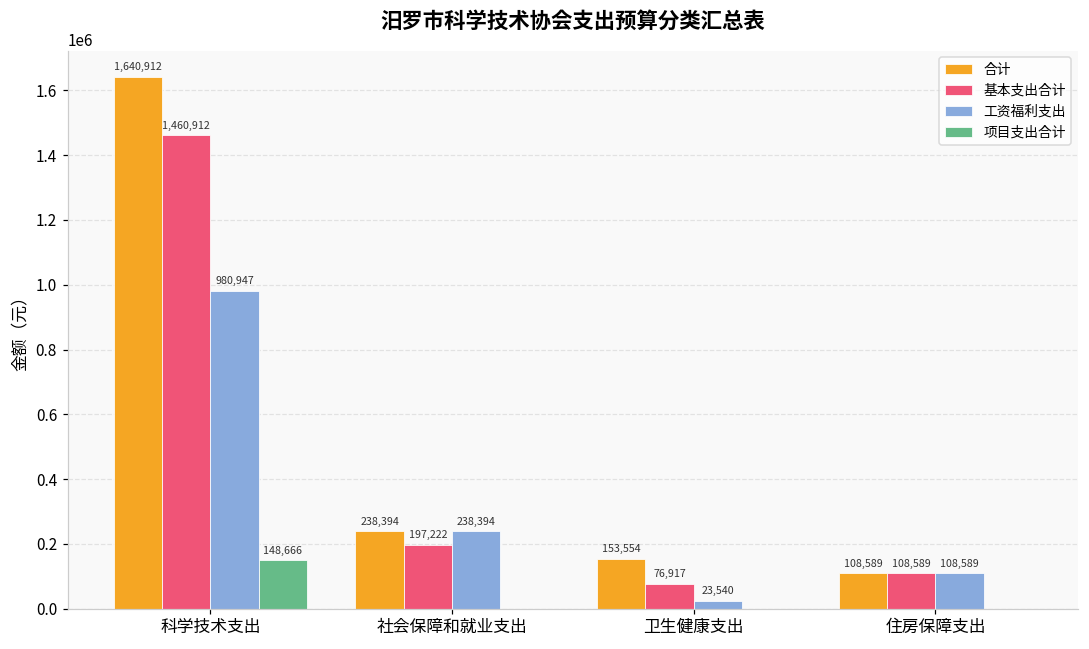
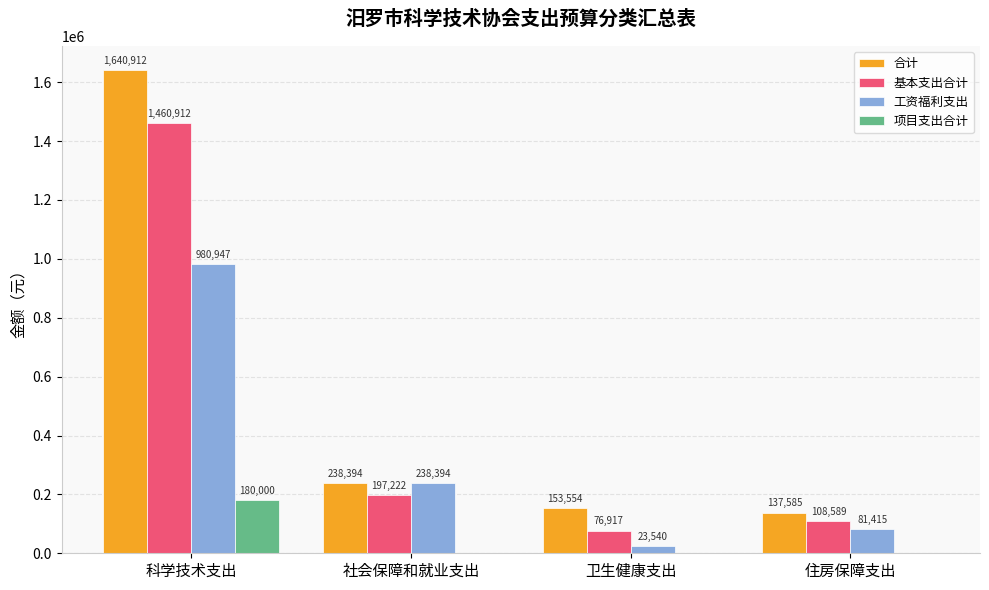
  {
    "合计": {
      "科学技术支出": "1,640,912",
      "社会保障和就业支出": "238,394",
      "卫生健康支出": "153,554",
-     "住房保障支出": "108,589"
+     "住房保障支出": "137,585"
    },
    "基本支出合计": {
      "科学技术支出": "1,460,912",
      "社会保障和就业支出": "197,222",
      "卫生健康支出": "76,917",
      "住房保障支出": "108,589"
    },
    "工资福利支出": {
      "科学技术支出": "980,947",
      "社会保障和就业支出": "238,394",
      "卫生健康支出": "23,540",
-     "住房保障支出": "108,589"
+     "住房保障支出": "81,415"
    },
    "项目支出合计": {
-     "科学技术支出": "148,666"
+     "科学技术支出": "180,000"
    }
  }
